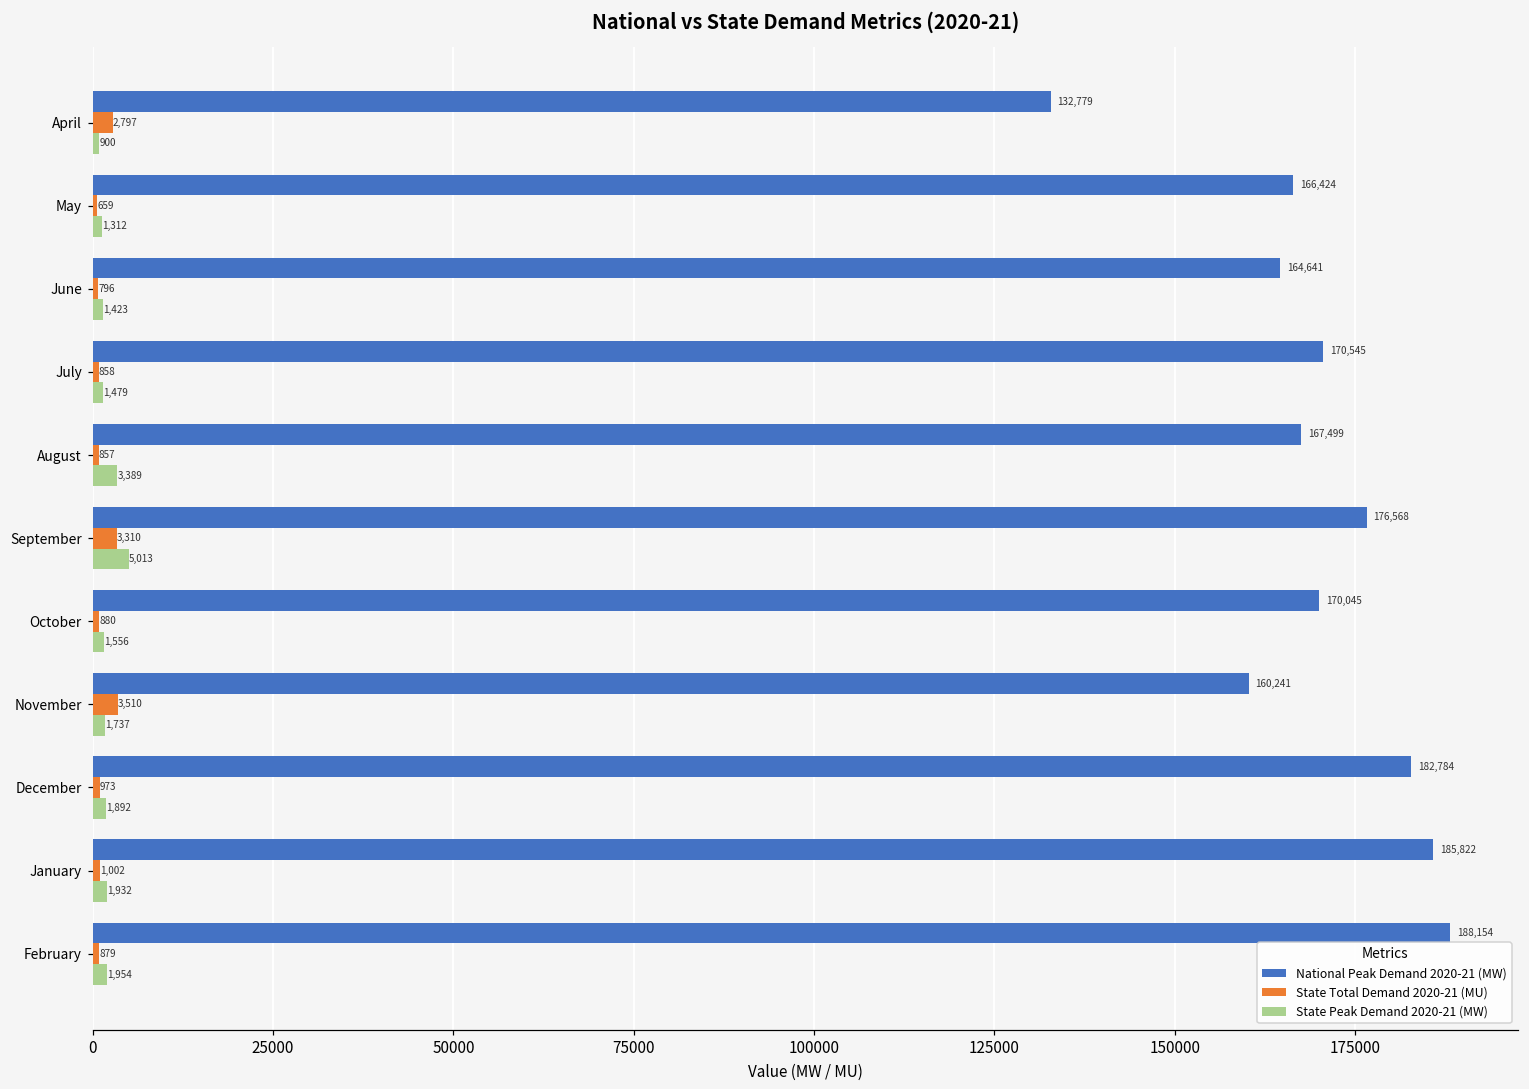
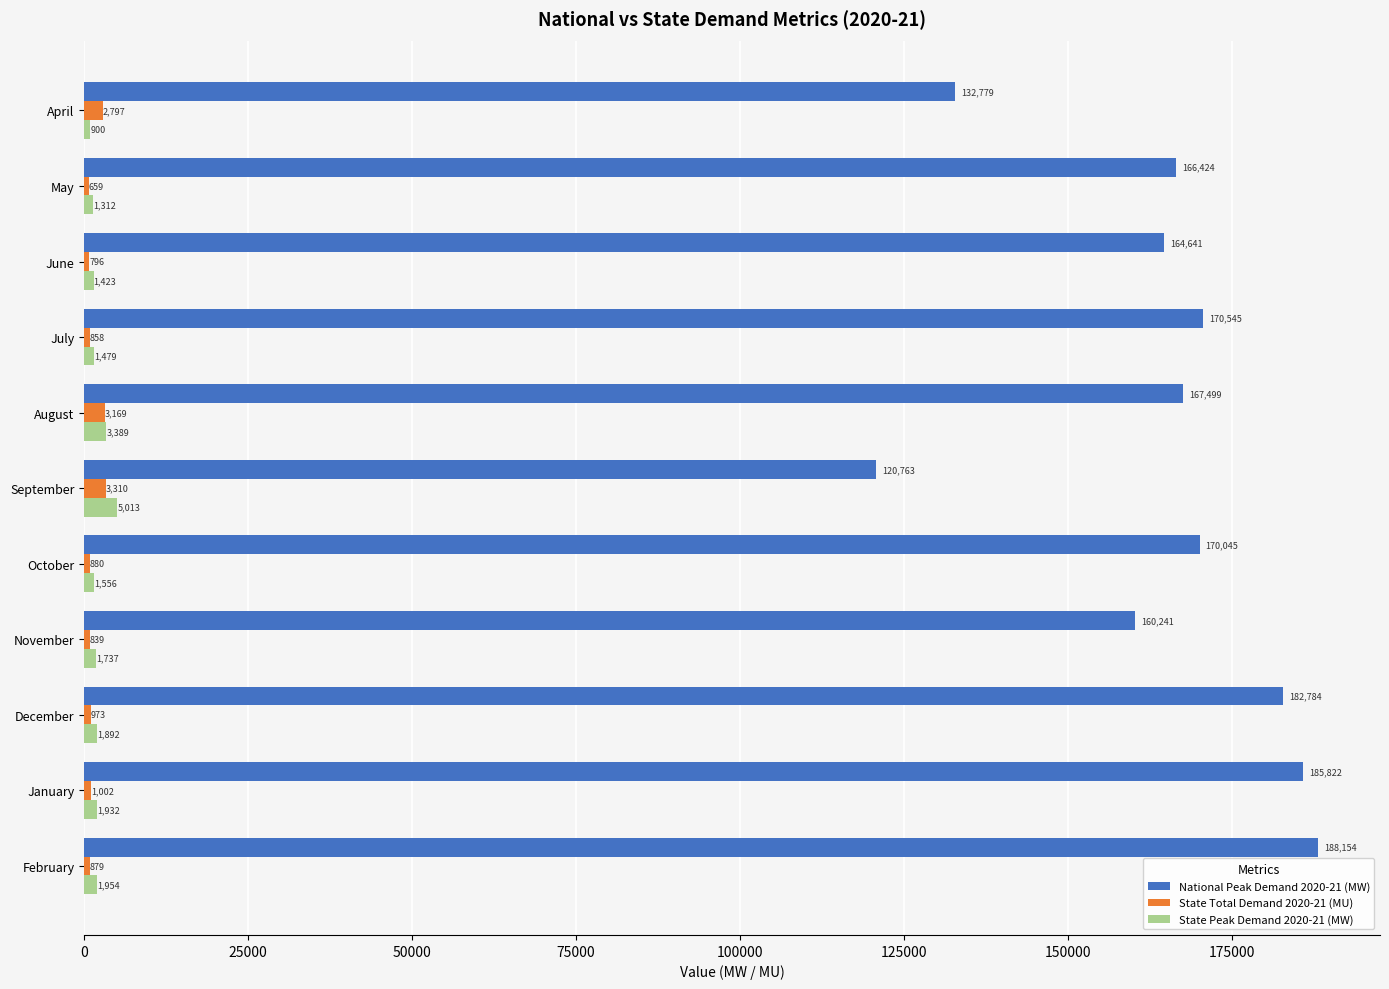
  {
    "National Peak Demand 2020-21 (MW)": {
      "April": "132,779",
      "May": "166,424",
      "June": "164,641",
      "July": "170,545",
      "August": "167,499",
-     "September": "176,568",
+     "September": "120,763",
      "October": "170,045",
      "November": "160,241",
      "December": "182,784",
      "January": "185,822",
      "February": "188,154"
    },
    "State Total Demand 2020-21 (MU)": {
      "April": "2,797",
      "May": "659",
      "June": "796",
      "July": "858",
-     "August": "857",
+     "August": "3,169",
      "September": "3,310",
      "October": "880",
-     "November": "3,510",
+     "November": "839",
      "December": "973",
      "January": "1,002",
      "February": "879"
    },
    "State Peak Demand 2020-21 (MW)": {
      "April": "900",
      "May": "1,312",
      "June": "1,423",
      "July": "1,479",
      "August": "3,389",
      "September": "5,013",
      "October": "1,556",
      "November": "1,737",
      "December": "1,892",
      "January": "1,932",
      "February": "1,954"
    }
  }
